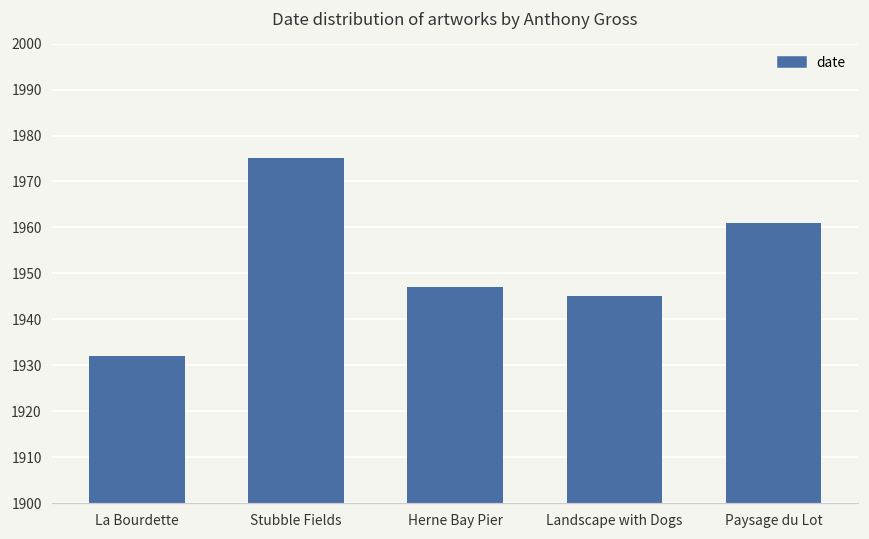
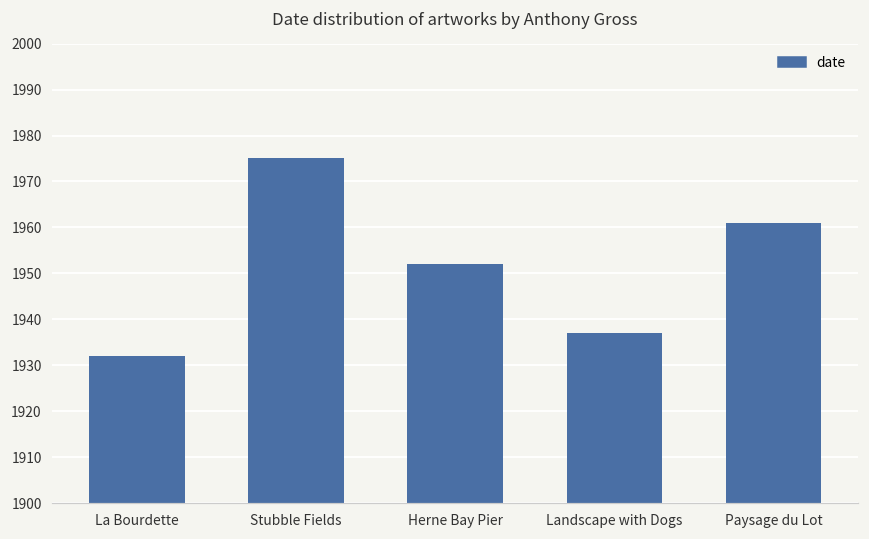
  {
    "La Bourdette": 1932,
    "Stubble Fields": 1975,
-   "Herne Bay Pier": 1947,
-   "Landscape with Dogs": 1945,
+   "Herne Bay Pier": 1952,
+   "Landscape with Dogs": 1937,
    "Paysage du Lot": 1961
  }
